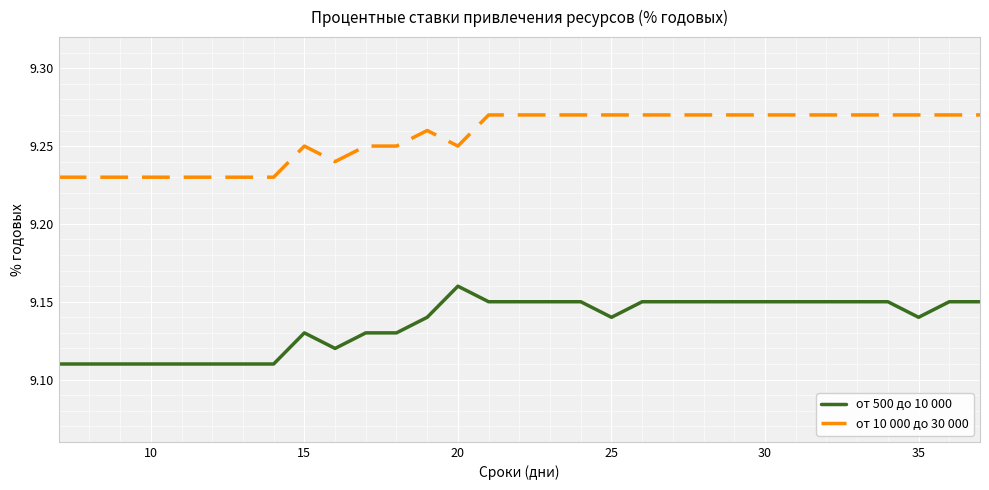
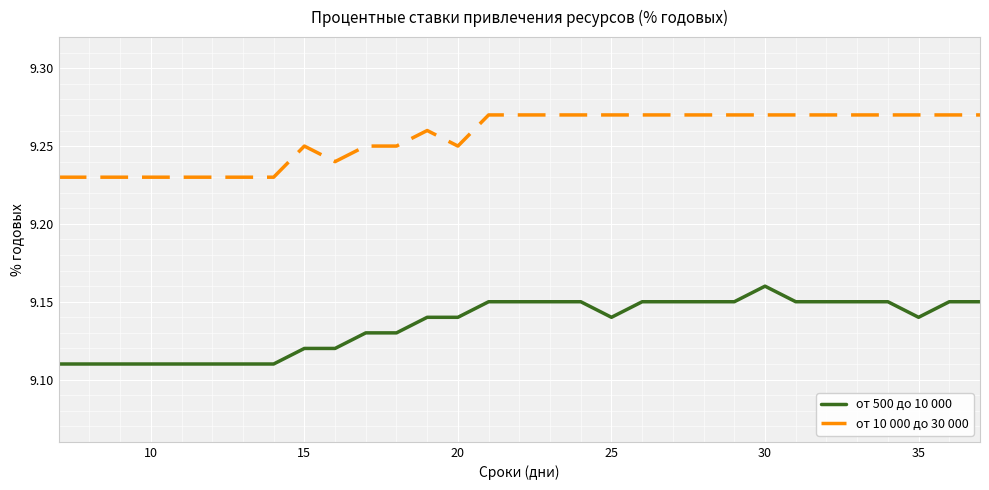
  {
    "от 500 до 10 000": {
      "10": 9.11,
-     "15": 9.13,
-     "20": 9.16,
+     "15": 9.12,
+     "20": 9.14,
      "25": 9.14,
-     "30": 9.15,
+     "30": 9.16,
      "35": 9.14
    },
    "от 10 000 до 30 000": {
      "10": 9.23,
      "15": 9.25,
      "20": 9.25,
      "25": 9.27,
      "30": 9.27,
      "35": 9.27
    }
  }
